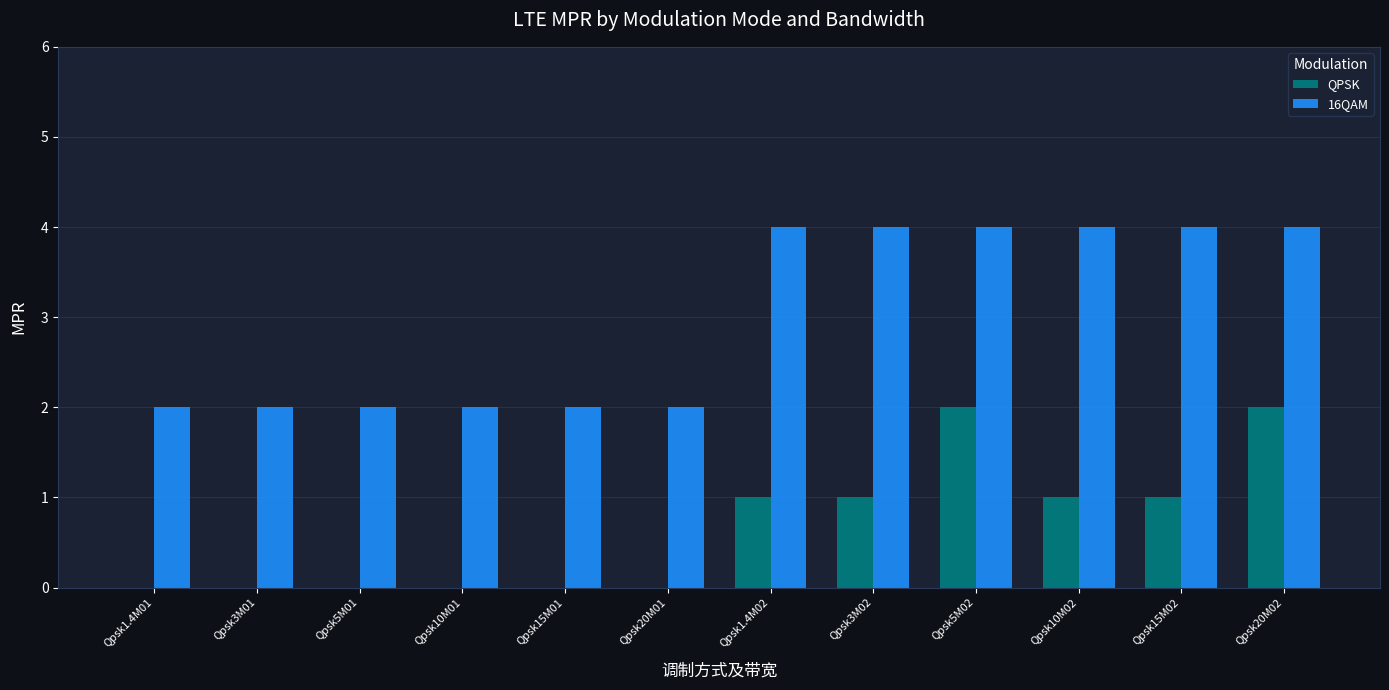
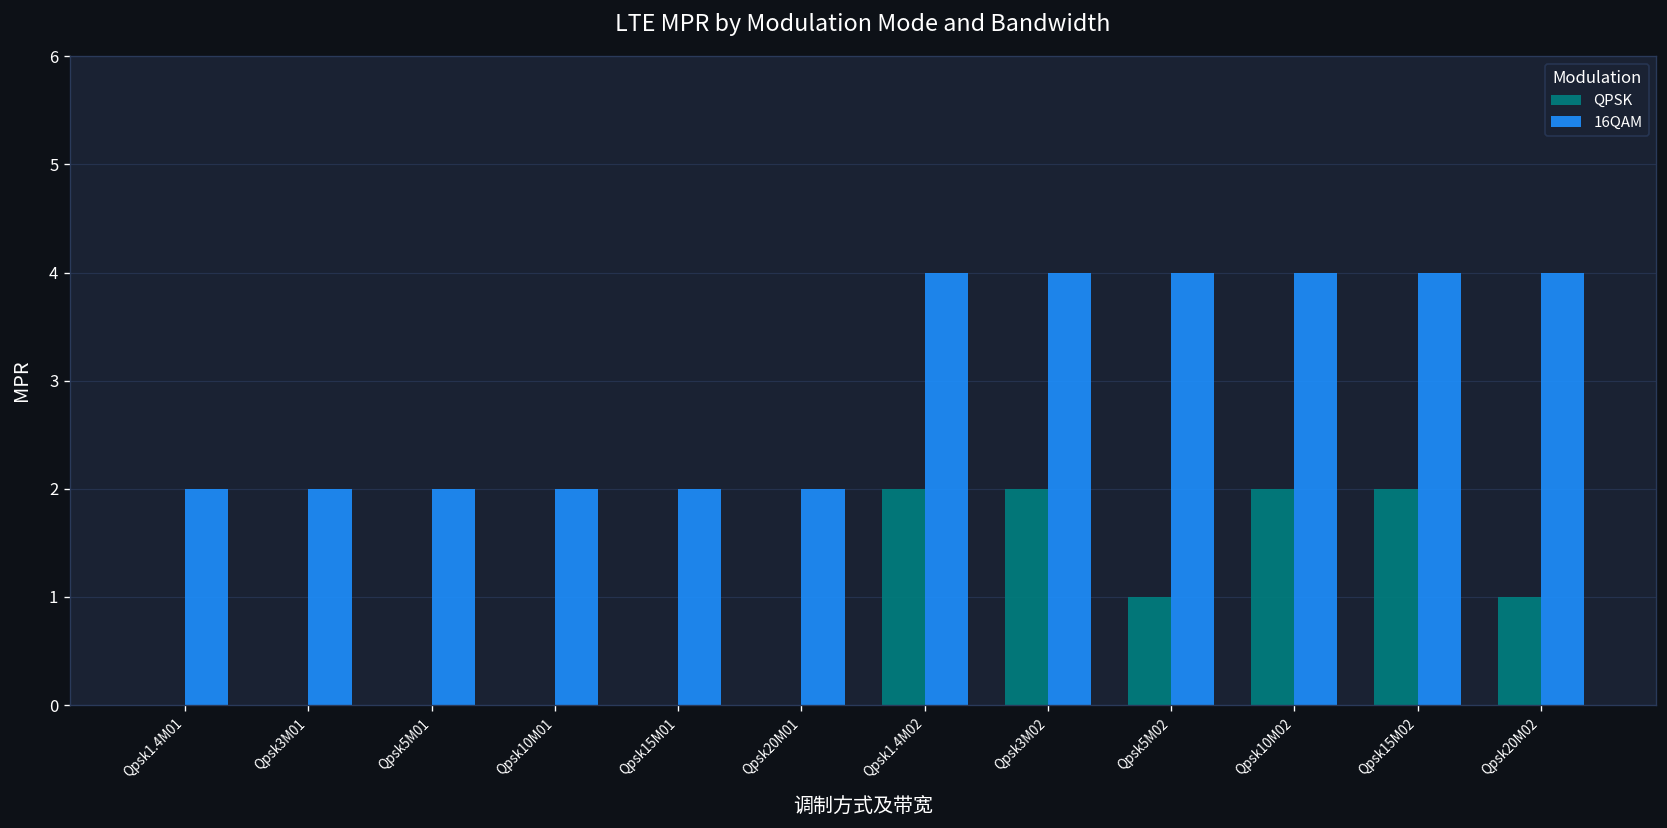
  {
    "QPSK": {
      "Qpsk1.4M01": 0,
      "Qpsk3M01": 0,
      "Qpsk5M01": 0,
      "Qpsk10M01": 0,
      "Qpsk15M01": 0,
      "Qpsk20M01": 0,
-     "Qpsk1.4M02": 1,
-     "Qpsk3M02": 1,
-     "Qpsk5M02": 2,
-     "Qpsk10M02": 1,
-     "Qpsk15M02": 1,
-     "Qpsk20M02": 2
+     "Qpsk1.4M02": 2,
+     "Qpsk3M02": 2,
+     "Qpsk5M02": 1,
+     "Qpsk10M02": 2,
+     "Qpsk15M02": 2,
+     "Qpsk20M02": 1
    },
    "16QAM": {
      "Qpsk1.4M01": 2,
      "Qpsk3M01": 2,
      "Qpsk5M01": 2,
      "Qpsk10M01": 2,
      "Qpsk15M01": 2,
      "Qpsk20M01": 2,
      "Qpsk1.4M02": 4,
      "Qpsk3M02": 4,
      "Qpsk5M02": 4,
      "Qpsk10M02": 4,
      "Qpsk15M02": 4,
      "Qpsk20M02": 4
    }
  }
